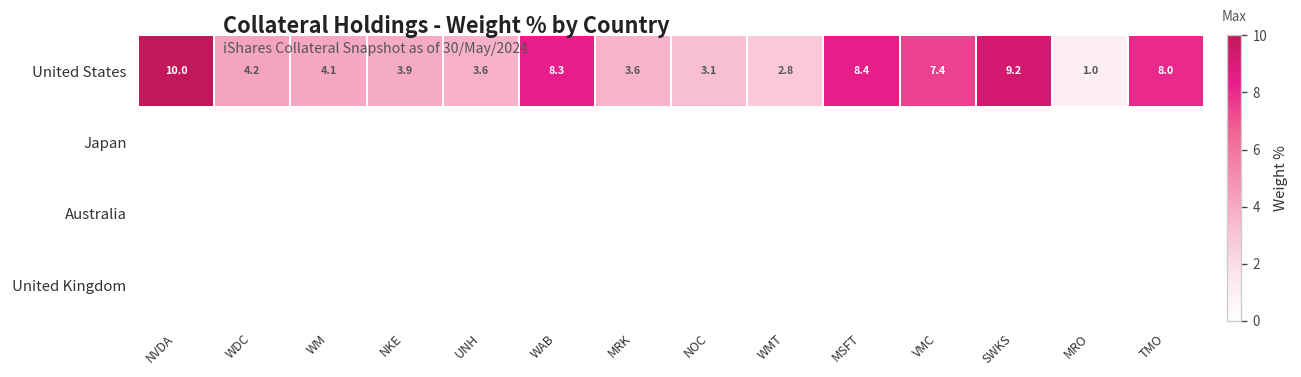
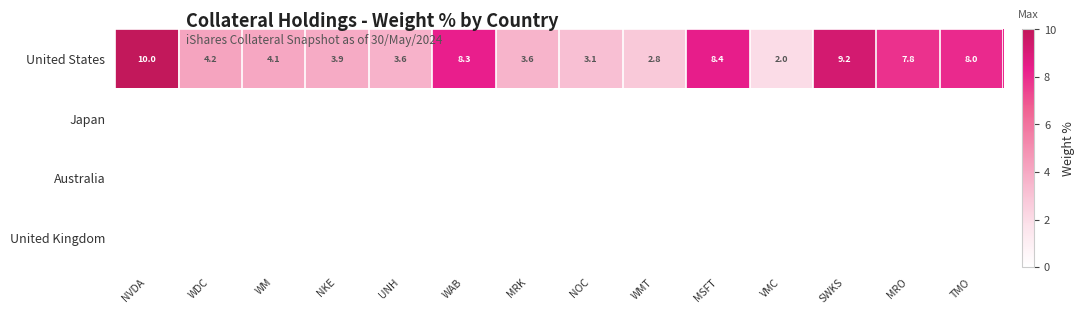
  {
    "United States": {
      "NVDA": 10.0,
      "WDC": 4.2,
      "WM": 4.1,
      "NKE": 3.9,
      "UNH": 3.6,
      "WAB": 8.3,
      "MRK": 3.6,
      "NOC": 3.1,
      "WMT": 2.8,
      "MSFT": 8.4,
-     "VMC": 7.4,
+     "VMC": 2.0,
      "SWKS": 9.2,
-     "MRO": 1.0,
+     "MRO": 7.8,
      "TMO": 8.0
    }
  }
